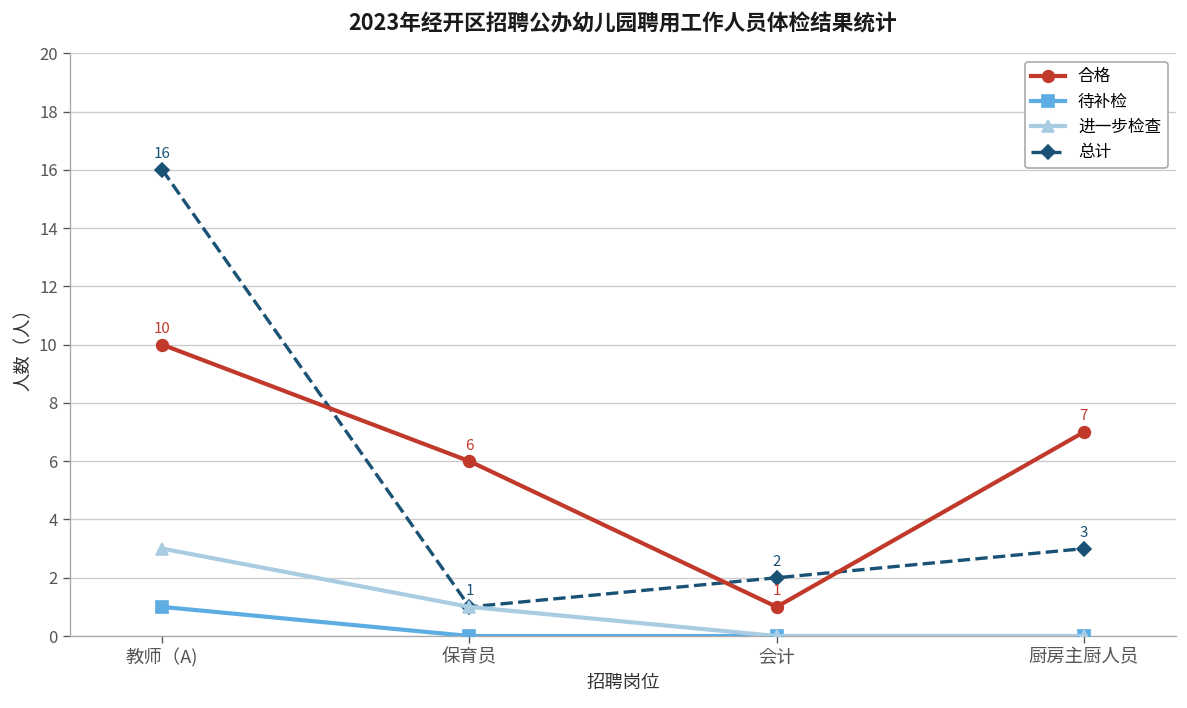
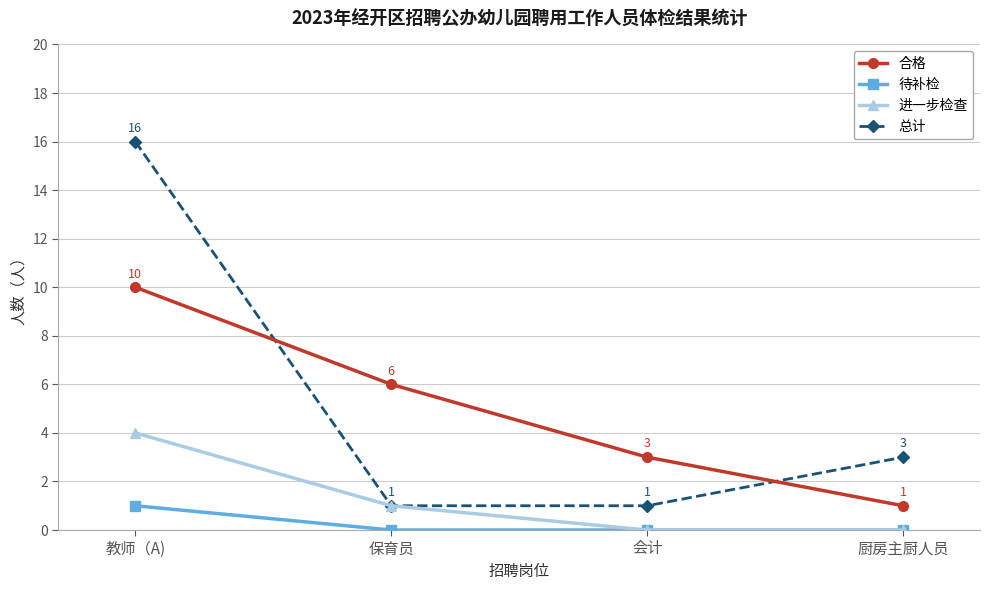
  {
    "合格": {
      "教师（A)": 10,
      "保育员": 6,
-     "会计": 1,
-     "厨房主厨人员": 7
+     "会计": 3,
+     "厨房主厨人员": 1
    },
    "待补检": {
      "教师（A)": 1,
      "保育员": 0
    },
    "进一步检查": {
-     "教师（A)": 3
+     "教师（A)": 4
    },
    "总计": {
      "教师（A)": 16,
-     "会计": 2,
+     "会计": 1,
      "厨房主厨人员": 3
    }
  }
